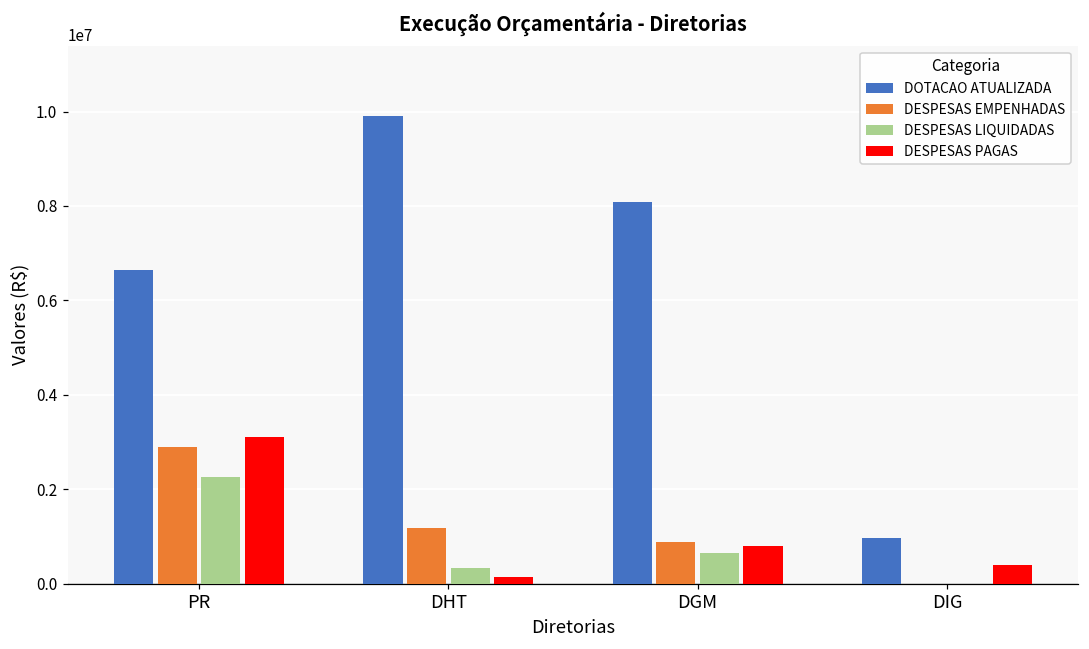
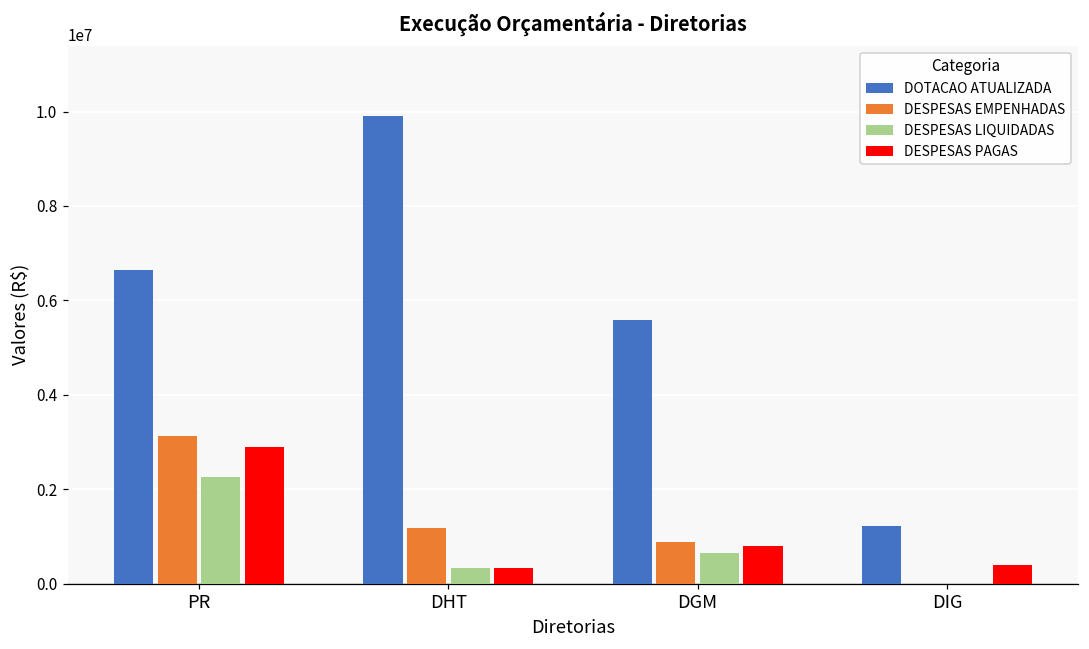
  {
    "DOTACAO ATUALIZADA": {
      "PR": 6600000,
      "DHT": 9900000,
-     "DGM": 8100000,
-     "DIG": 1000000
+     "DGM": 5600000,
+     "DIG": 1200000
    },
    "DESPESAS EMPENHADAS": {
-     "PR": 2900000,
+     "PR": 3100000,
      "DHT": 1200000,
      "DGM": 900000,
      "DIG": 0
    },
    "DESPESAS LIQUIDADAS": {
      "PR": 2300000,
      "DHT": 300000,
      "DGM": 600000,
      "DIG": 0
    },
    "DESPESAS PAGAS": {
-     "PR": 3100000,
-     "DHT": 100000,
+     "PR": 2900000,
+     "DHT": 300000,
      "DGM": 800000,
      "DIG": 400000
    }
  }
